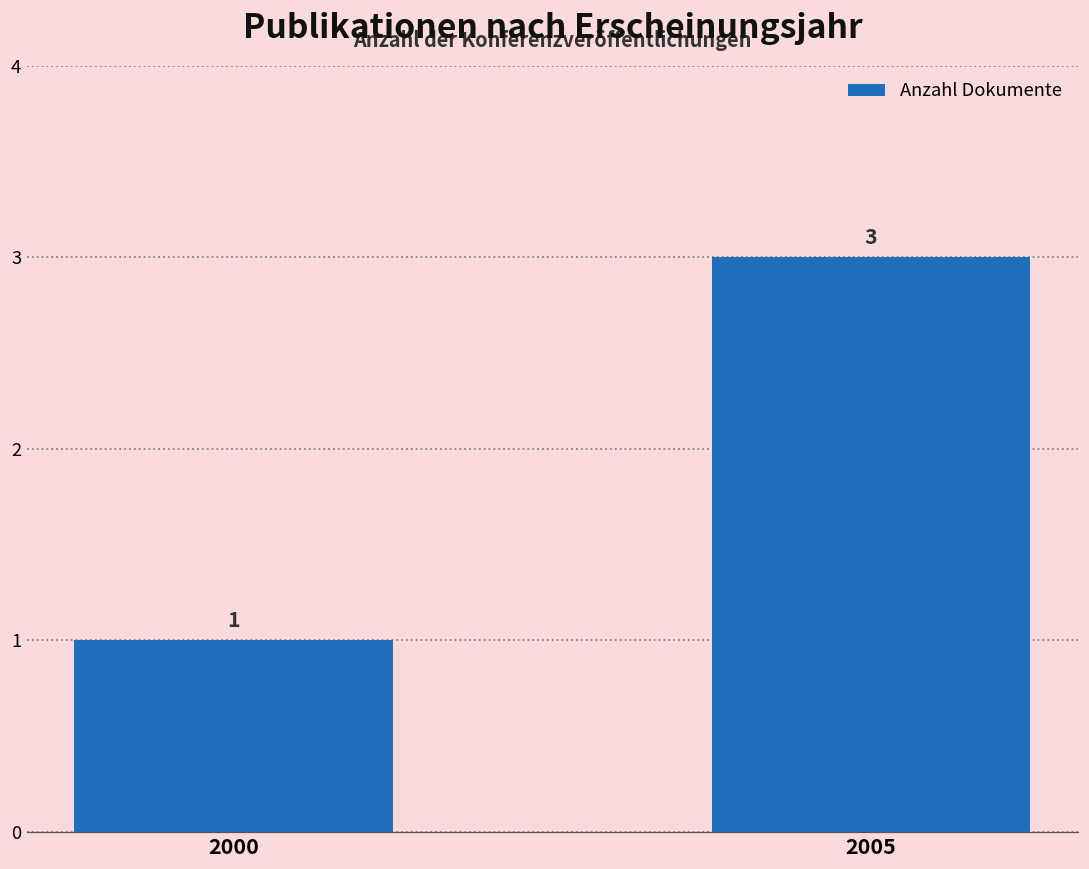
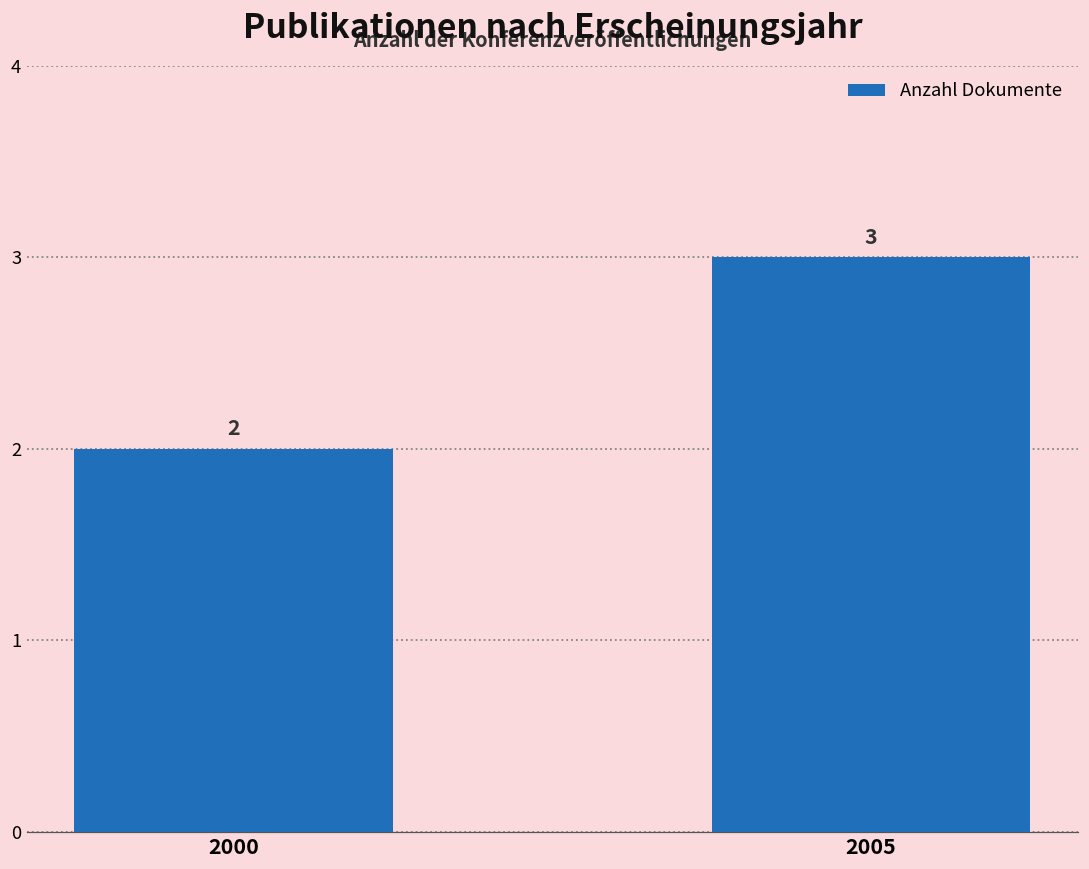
  {
-   "2000": 1,
+   "2000": 2,
    "2005": 3
  }
